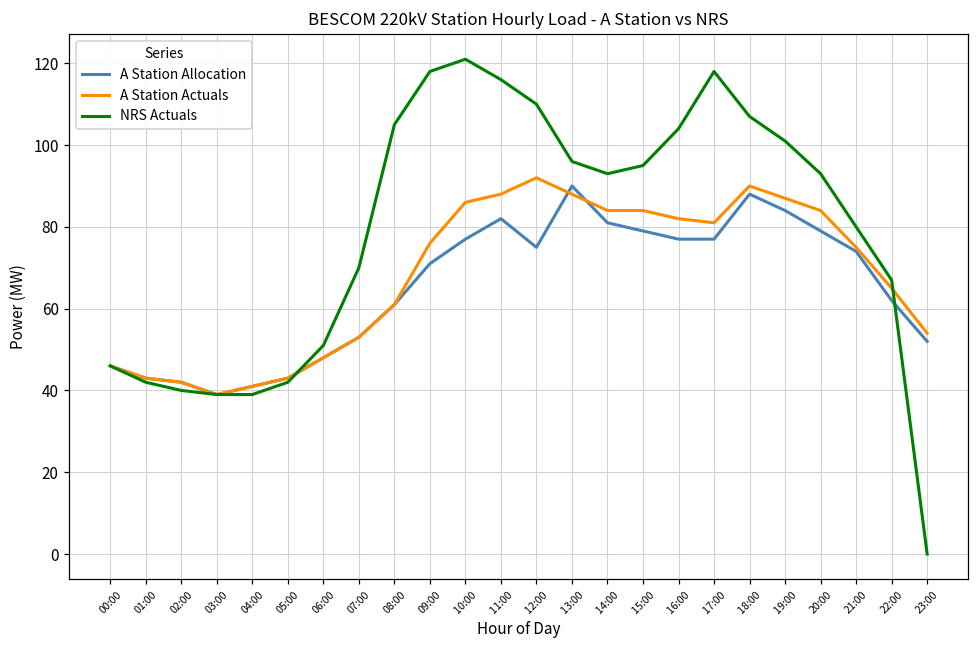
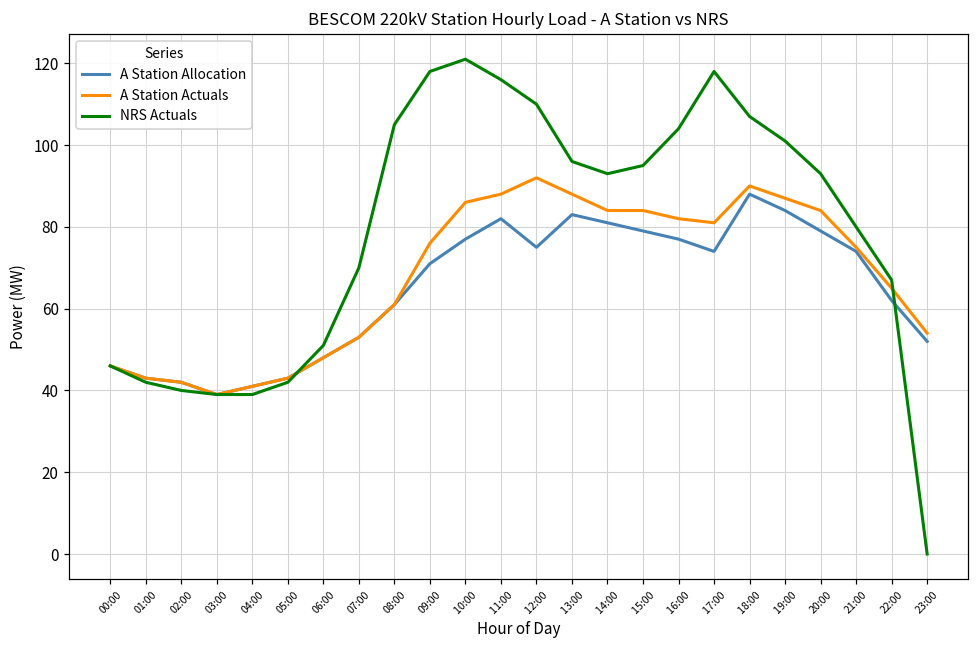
  {
    "A Station Allocation": {
      "09:00": 71,
      "10:00": 77,
      "11:00": 82,
      "12:00": 75,
-     "13:00": 90,
+     "13:00": 83,
      "14:00": 81,
      "15:00": 79,
      "16:00": 77,
-     "17:00": 77,
+     "17:00": 74,
      "18:00": 88,
      "19:00": 84,
      "20:00": 79,
      "21:00": 74,
      "22:00": 62,
      "23:00": 52
    },
    "A Station Actuals": {
      "09:00": 76,
      "10:00": 86,
      "11:00": 88,
      "12:00": 92,
      "13:00": 88,
      "14:00": 84,
      "15:00": 84,
      "16:00": 82,
      "17:00": 81,
      "18:00": 90,
      "19:00": 87,
      "20:00": 84,
      "21:00": 75,
      "22:00": 65,
      "23:00": 54
    },
    "NRS Actuals": {
      "01:00": 42,
      "02:00": 40,
      "04:00": 39,
      "05:00": 42,
      "06:00": 51,
      "07:00": 70,
      "08:00": 105,
      "09:00": 118,
      "10:00": 121,
      "11:00": 116,
      "12:00": 110,
      "13:00": 96,
      "14:00": 93,
      "15:00": 95,
      "16:00": 104,
      "17:00": 118,
      "18:00": 107,
      "19:00": 101,
      "20:00": 93,
      "21:00": 80,
      "22:00": 67,
      "23:00": 0
    }
  }
